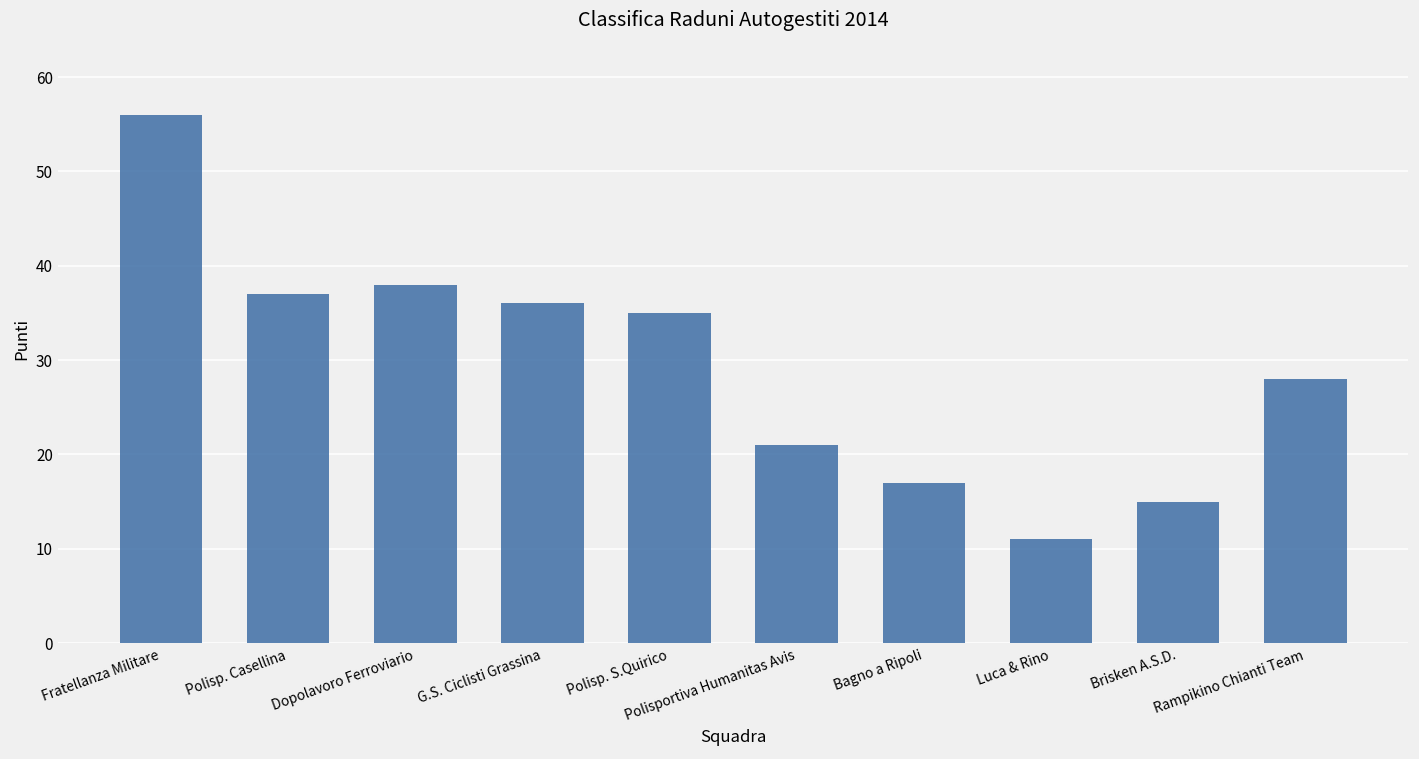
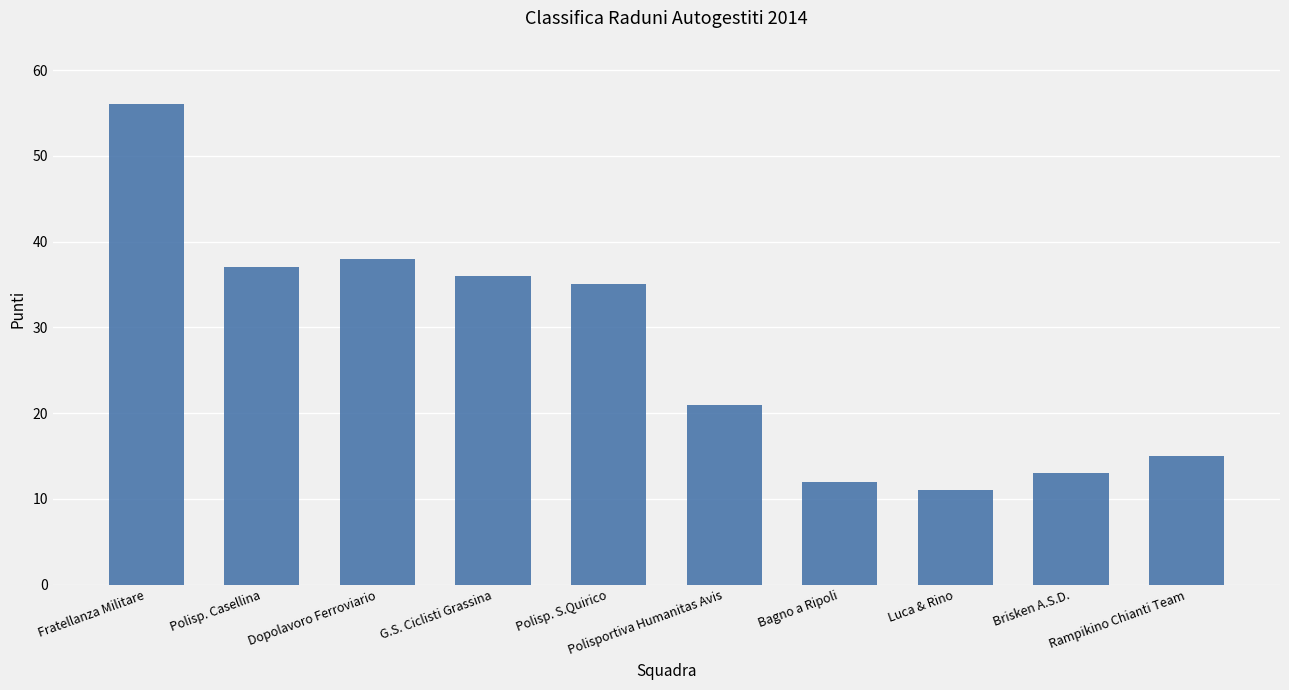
  {
    "Fratellanza Militare": 56,
    "Polisp. Casellina": 37,
    "Dopolavoro Ferroviario": 38,
    "G.S. Ciclisti Grassina": 36,
    "Polisp. S.Quirico": 35,
    "Polisportiva Humanitas Avis": 21,
-   "Bagno a Ripoli": 17,
+   "Bagno a Ripoli": 12,
    "Luca & Rino": 11,
-   "Brisken A.S.D.": 15,
-   "Rampikino Chianti Team": 28
+   "Brisken A.S.D.": 13,
+   "Rampikino Chianti Team": 15
  }
